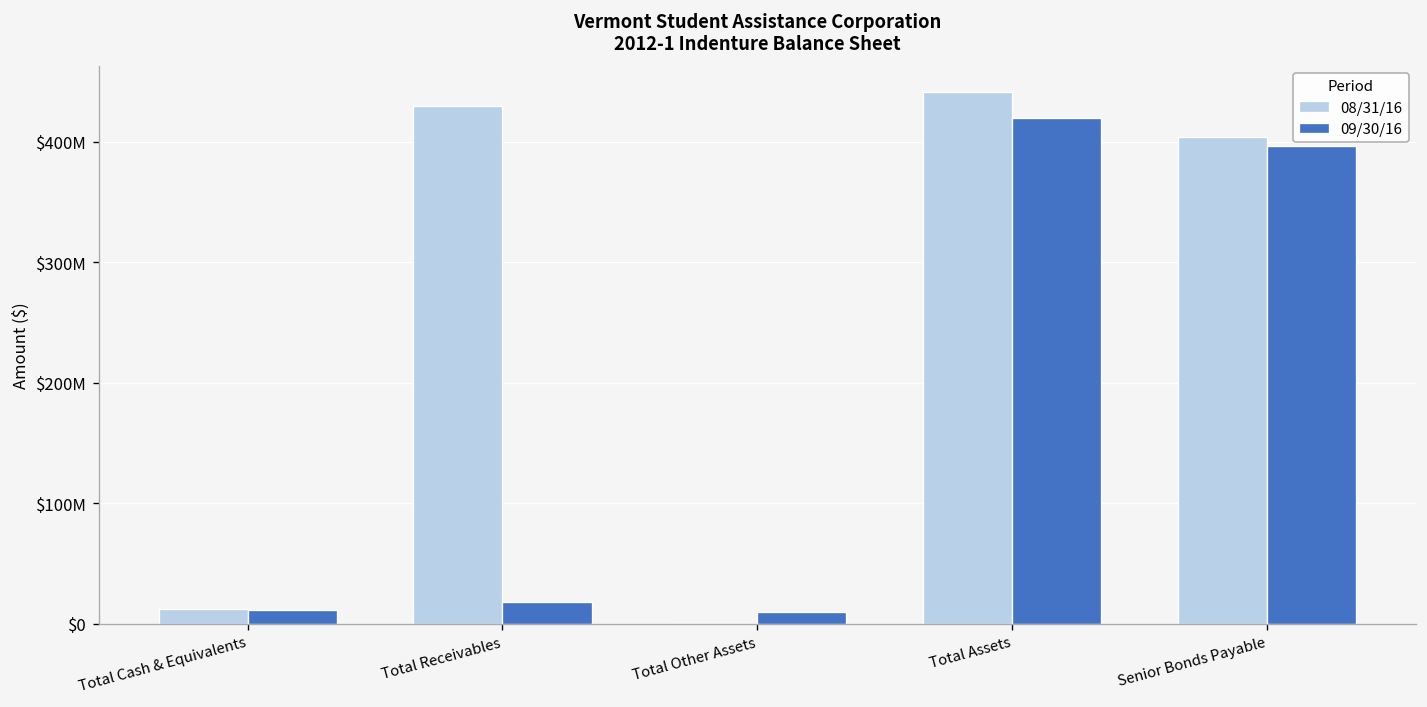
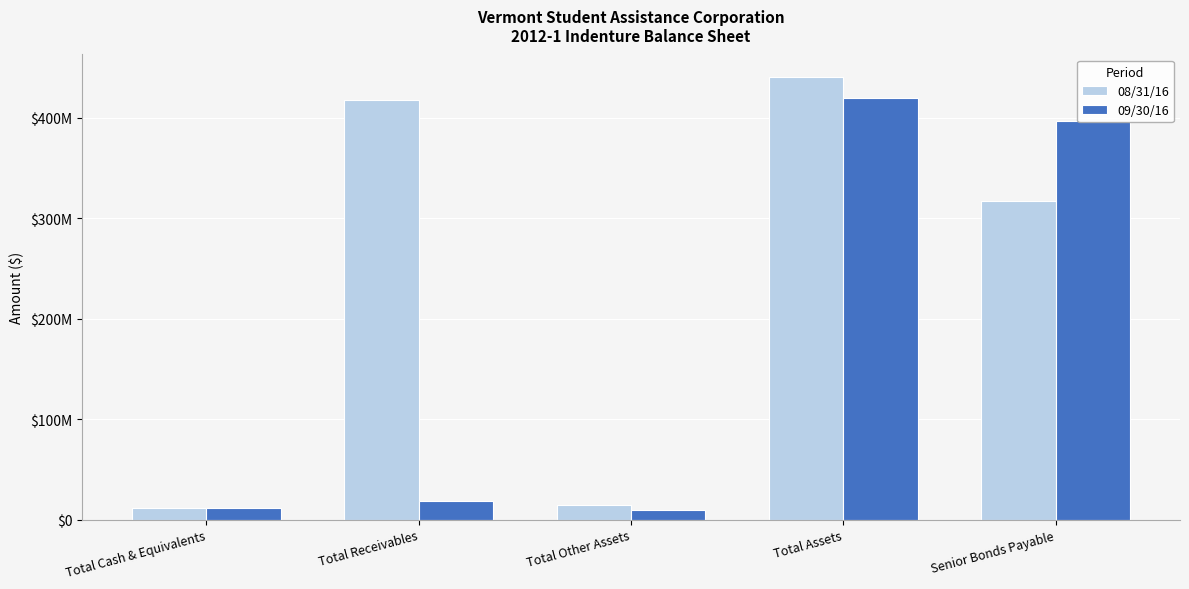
  {
    "08/31/16": {
      "Total Cash & Equivalents": "$12000000",
-     "Total Receivables": "$429000000",
-     "Total Other Assets": "$0",
+     "Total Receivables": "$418000000",
+     "Total Other Assets": "$14000000",
      "Total Assets": "$441000000",
-     "Senior Bonds Payable": "$404000000"
+     "Senior Bonds Payable": "$317000000"
    },
    "09/30/16": {
      "Total Cash & Equivalents": "$12000000",
      "Total Receivables": "$18000000",
      "Total Other Assets": "$9000000",
      "Total Assets": "$420000000"
    }
  }
